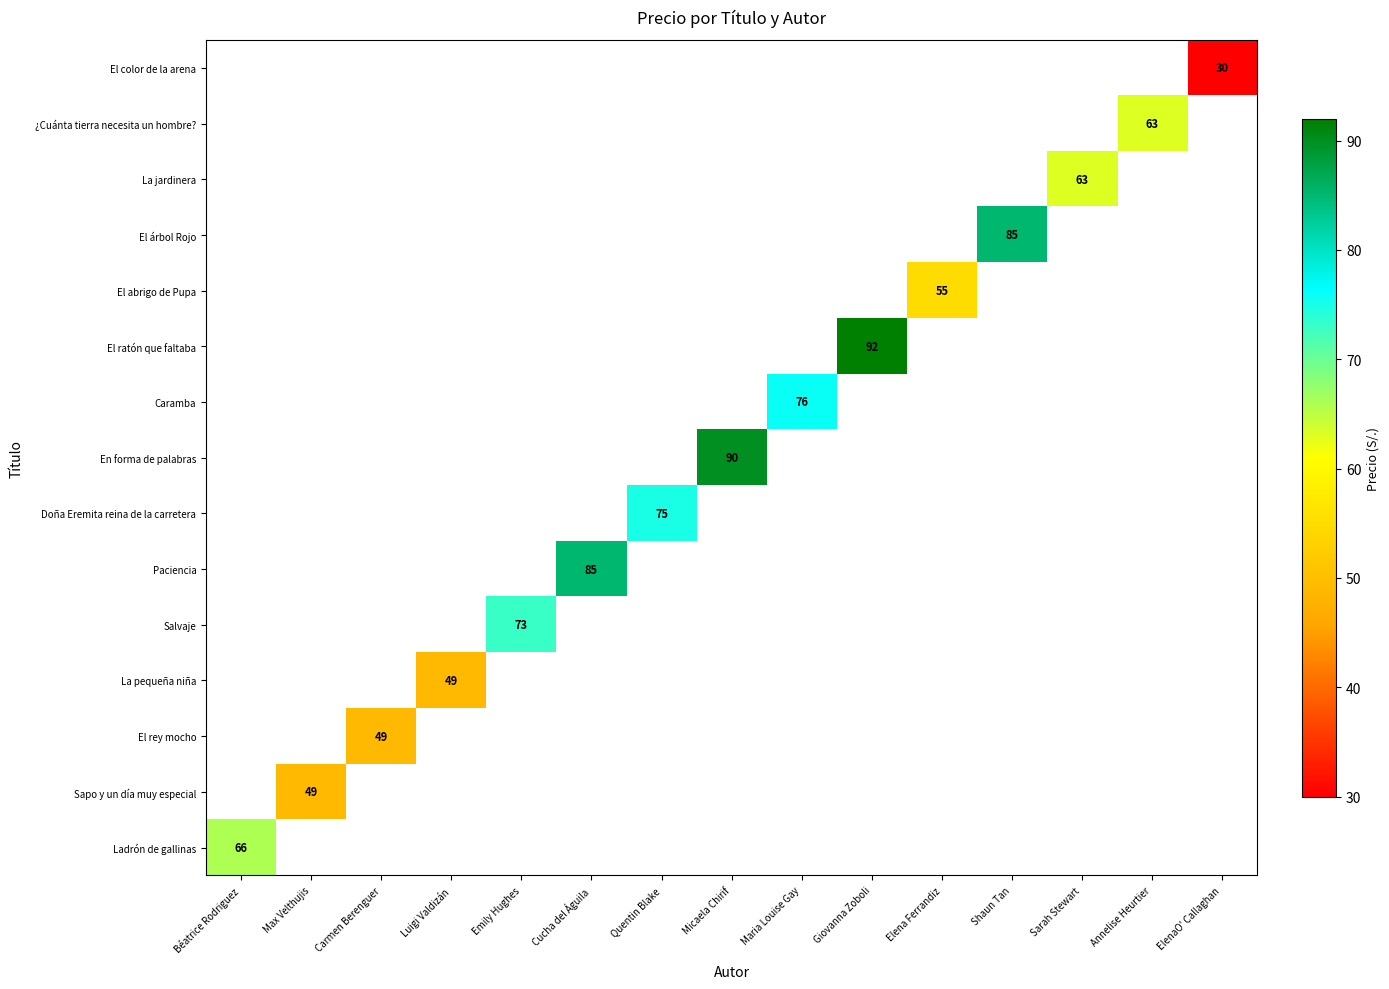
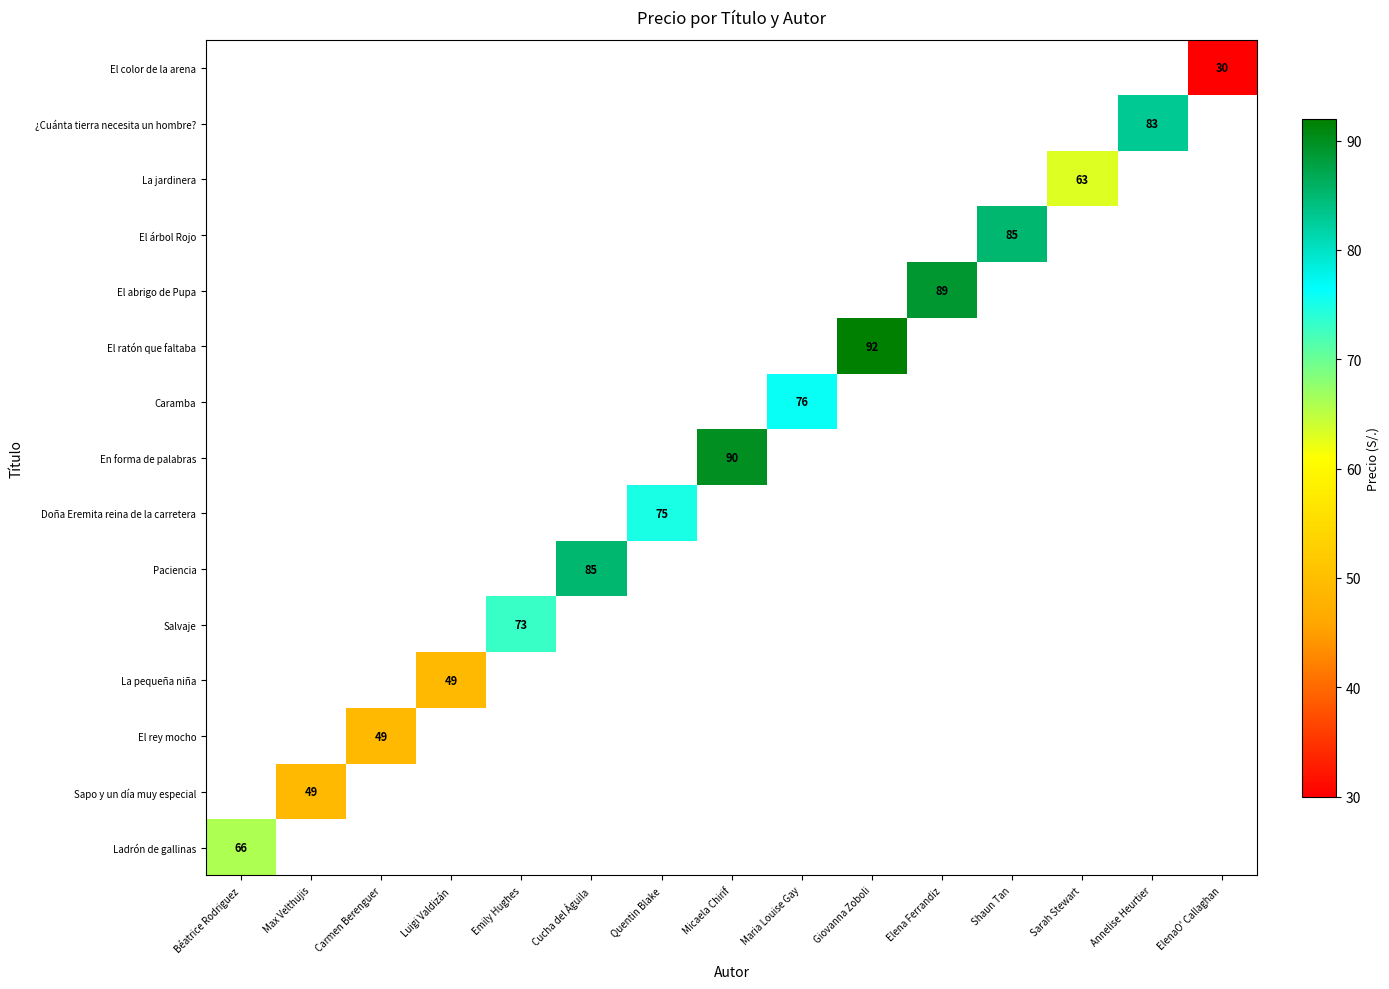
  {
    "El color de la arena": {
      "ElenaO' Callaghan": 30
    },
    "¿Cuánta tierra necesita un hombre?": {
-     "Annelise Heurtier": 63
+     "Annelise Heurtier": 83
    },
    "La jardinera": {
      "Sarah Stewart": 63
    },
    "El árbol Rojo": {
      "Shaun Tan": 85
    },
    "El abrigo de Pupa": {
-     "Elena Ferrandiz": 55
+     "Elena Ferrandiz": 89
    },
    "El ratón que faltaba": {
      "Giovanna Zoboli": 92
    },
    "Caramba": {
      "Maria Louise Gay": 76
    },
    "En forma de palabras": {
      "Micaela Chirif": 90
    },
    "Doña Eremita reina de la carretera": {
      "Quentin Blake": 75
    },
    "Paciencia": {
      "Cucha del Águila": 85
    },
    "Salvaje": {
      "Emily Hughes": 73
    },
    "La pequeña niña": {
      "Luigi Valdizán": 49
    },
    "El rey mocho": {
      "Carmen Berenguer": 49
    },
    "Sapo y un día muy especial": {
      "Max Velthujis": 49
    },
    "Ladrón de gallinas": {
      "Béatrice Rodriguez": 66
    }
  }
